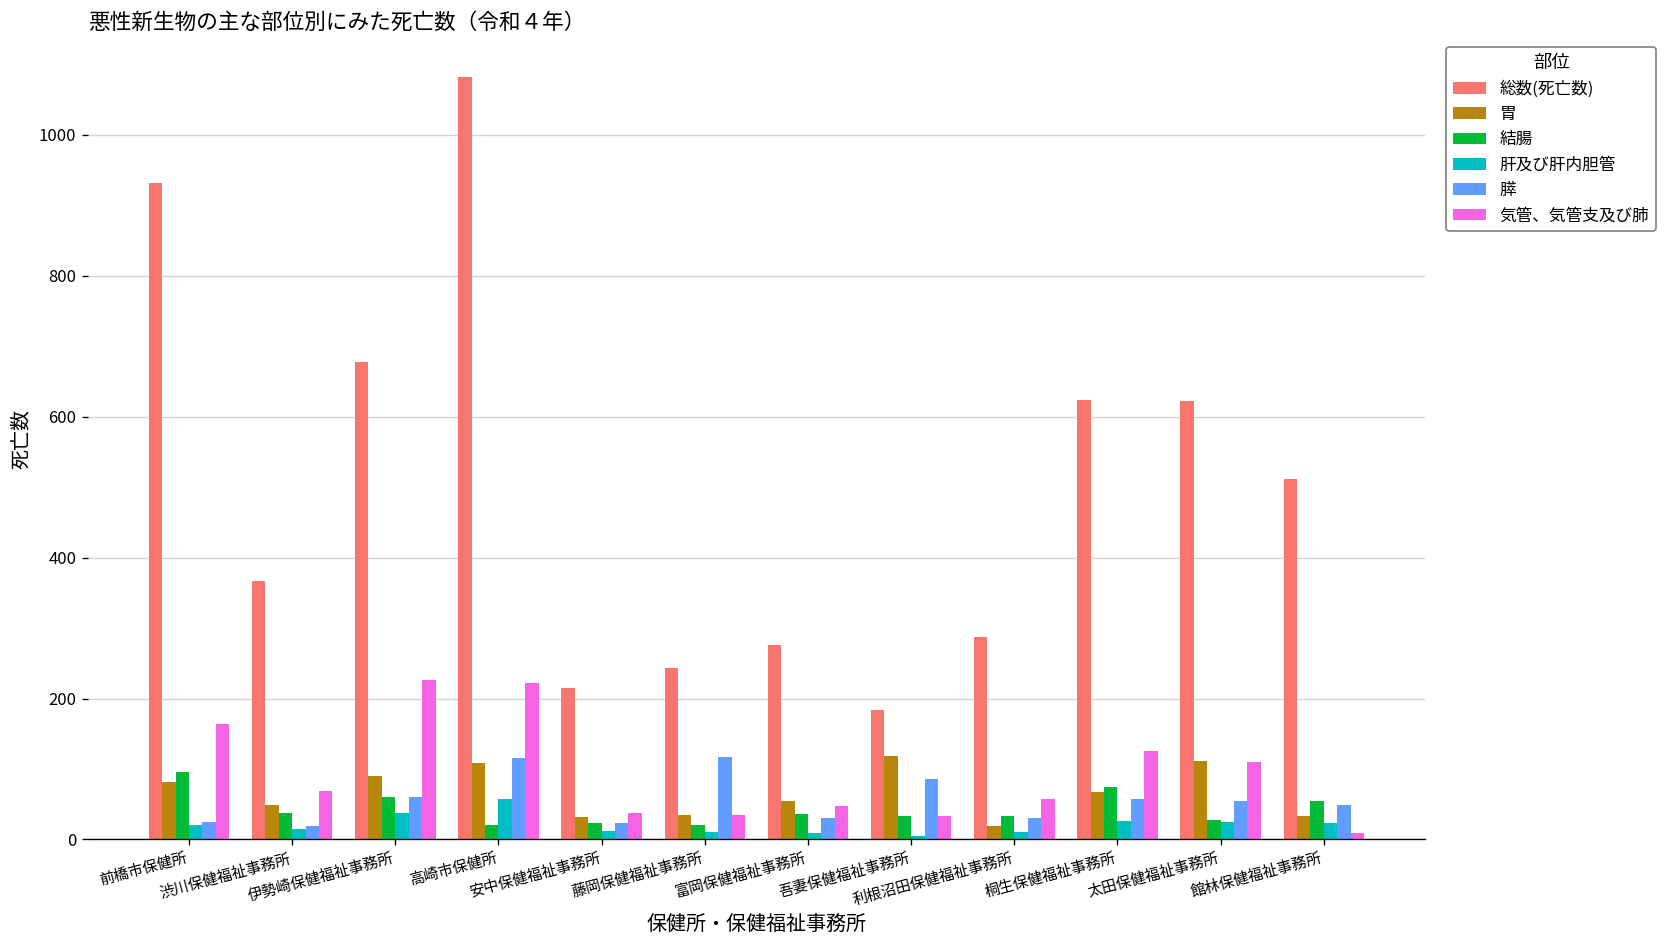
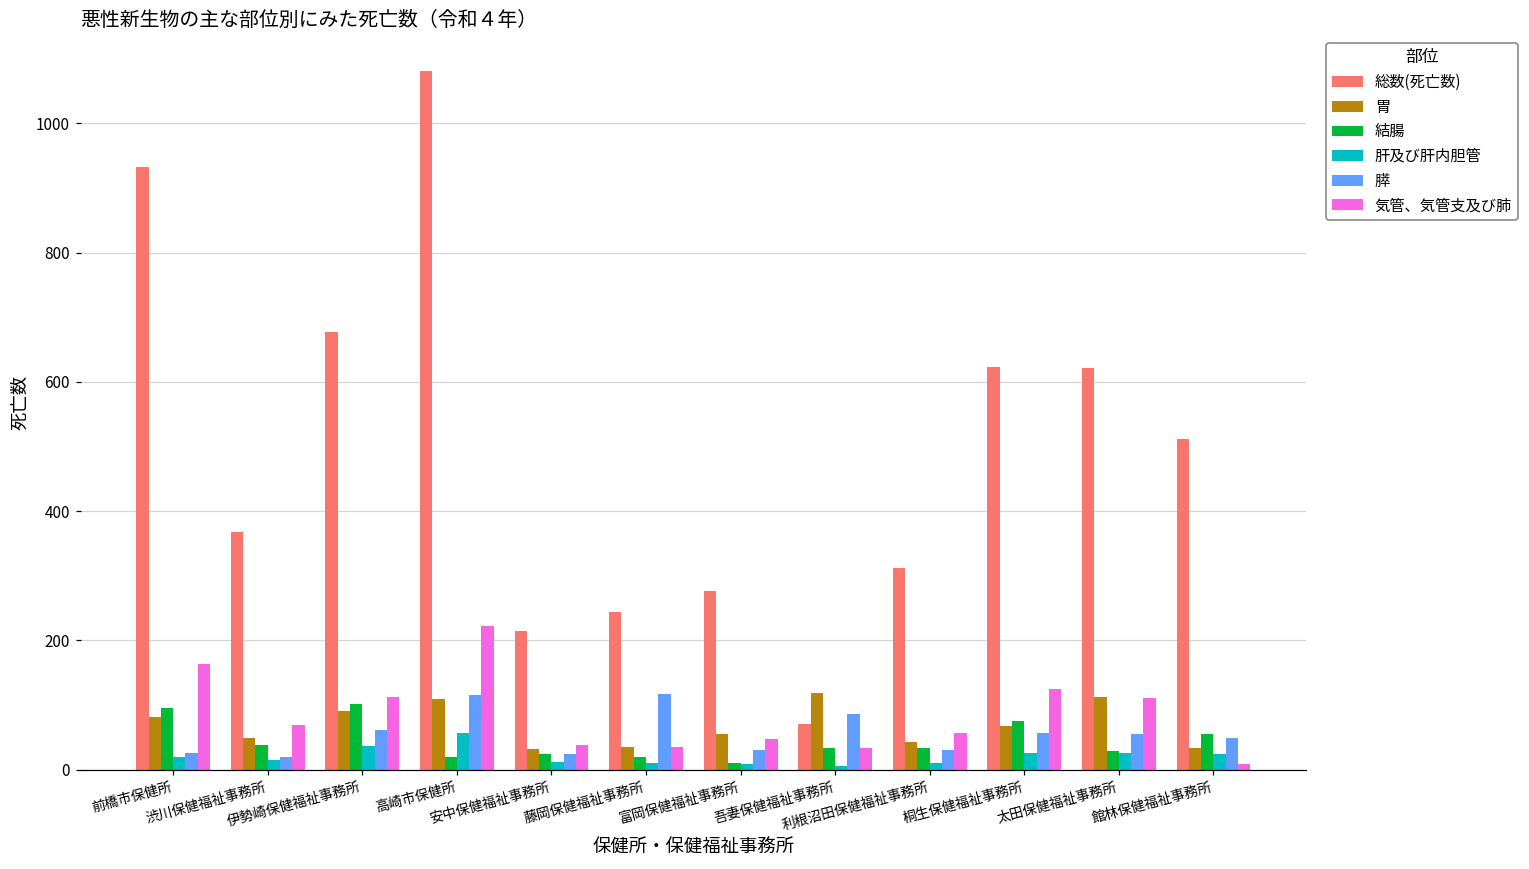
  {
    "総数(死亡数)": {
      "前橋市保健所": 930,
      "渋川保健福祉事務所": 370,
      "伊勢崎保健福祉事務所": 680,
      "高崎市保健所": 1080,
      "安中保健福祉事務所": 220,
      "藤岡保健福祉事務所": 240,
      "富岡保健福祉事務所": 280,
-     "吾妻保健福祉事務所": 180,
-     "利根沼田保健福祉事務所": 290,
+     "吾妻保健福祉事務所": 70,
+     "利根沼田保健福祉事務所": 310,
      "桐生保健福祉事務所": 620,
      "太田保健福祉事務所": 620,
      "館林保健福祉事務所": 510
    },
    "胃": {
      "前橋市保健所": 80,
      "渋川保健福祉事務所": 50,
      "伊勢崎保健福祉事務所": 90,
      "高崎市保健所": 110,
      "安中保健福祉事務所": 30,
      "藤岡保健福祉事務所": 40,
      "富岡保健福祉事務所": 60,
      "吾妻保健福祉事務所": 120,
-     "利根沼田保健福祉事務所": 20,
+     "利根沼田保健福祉事務所": 40,
      "桐生保健福祉事務所": 70,
      "太田保健福祉事務所": 110,
      "館林保健福祉事務所": 30
    },
    "結腸": {
      "前橋市保健所": 100,
      "渋川保健福祉事務所": 40,
-     "伊勢崎保健福祉事務所": 60,
+     "伊勢崎保健福祉事務所": 100,
      "高崎市保健所": 20,
      "安中保健福祉事務所": 20,
      "藤岡保健福祉事務所": 20,
-     "富岡保健福祉事務所": 40,
+     "富岡保健福祉事務所": 10,
      "吾妻保健福祉事務所": 30,
      "利根沼田保健福祉事務所": 30,
      "桐生保健福祉事務所": 80,
      "太田保健福祉事務所": 30,
      "館林保健福祉事務所": 60
    },
    "肝及び肝内胆管": {
      "前橋市保健所": 20,
      "渋川保健福祉事務所": 20,
      "伊勢崎保健福祉事務所": 40,
      "高崎市保健所": 60,
      "安中保健福祉事務所": 10,
      "藤岡保健福祉事務所": 10,
      "富岡保健福祉事務所": 10,
      "吾妻保健福祉事務所": 10,
      "利根沼田保健福祉事務所": 10,
      "桐生保健福祉事務所": 30,
      "太田保健福祉事務所": 30,
      "館林保健福祉事務所": 20
    },
    "膵": {
      "前橋市保健所": 30,
      "渋川保健福祉事務所": 20,
      "伊勢崎保健福祉事務所": 60,
      "高崎市保健所": 120,
      "安中保健福祉事務所": 20,
      "藤岡保健福祉事務所": 120,
      "富岡保健福祉事務所": 30,
      "吾妻保健福祉事務所": 90,
      "利根沼田保健福祉事務所": 30,
      "桐生保健福祉事務所": 60,
      "太田保健福祉事務所": 60,
      "館林保健福祉事務所": 50
    },
    "気管、気管支及び肺": {
      "前橋市保健所": 160,
      "渋川保健福祉事務所": 70,
-     "伊勢崎保健福祉事務所": 230,
+     "伊勢崎保健福祉事務所": 110,
      "高崎市保健所": 220,
      "安中保健福祉事務所": 40,
      "藤岡保健福祉事務所": 40,
      "富岡保健福祉事務所": 50,
      "吾妻保健福祉事務所": 30,
      "利根沼田保健福祉事務所": 60,
      "桐生保健福祉事務所": 130,
      "太田保健福祉事務所": 110,
      "館林保健福祉事務所": 10
    }
  }
